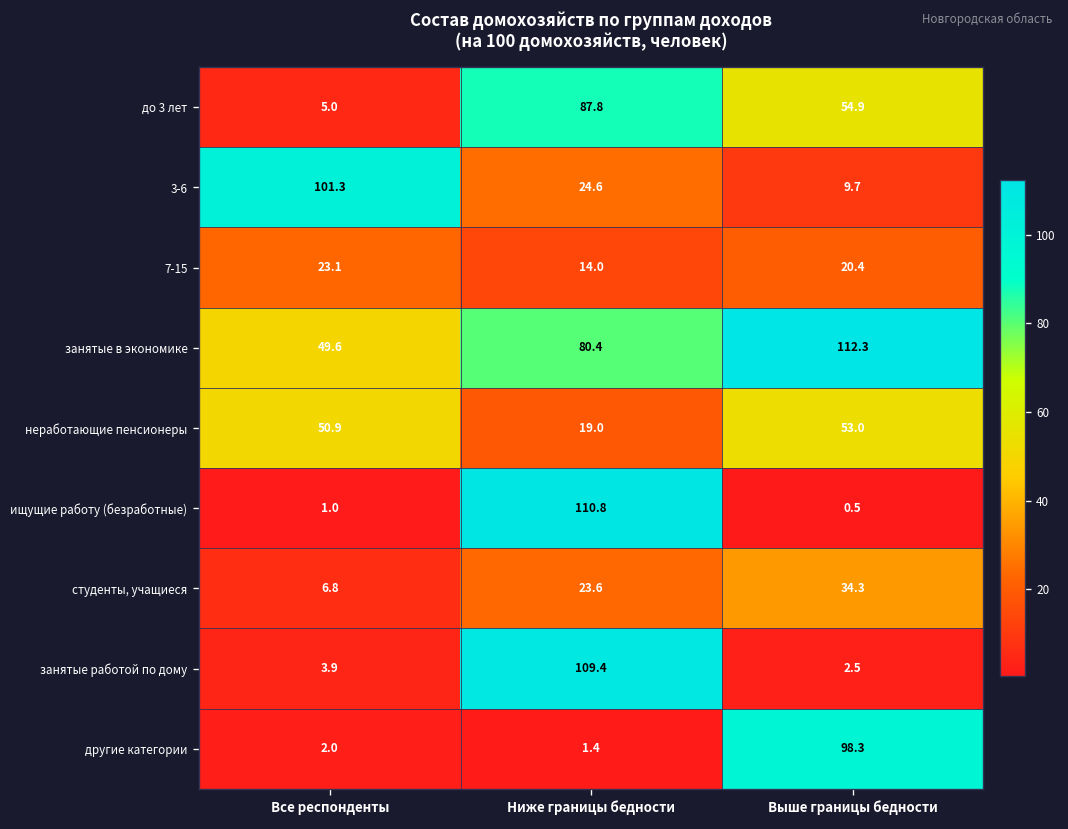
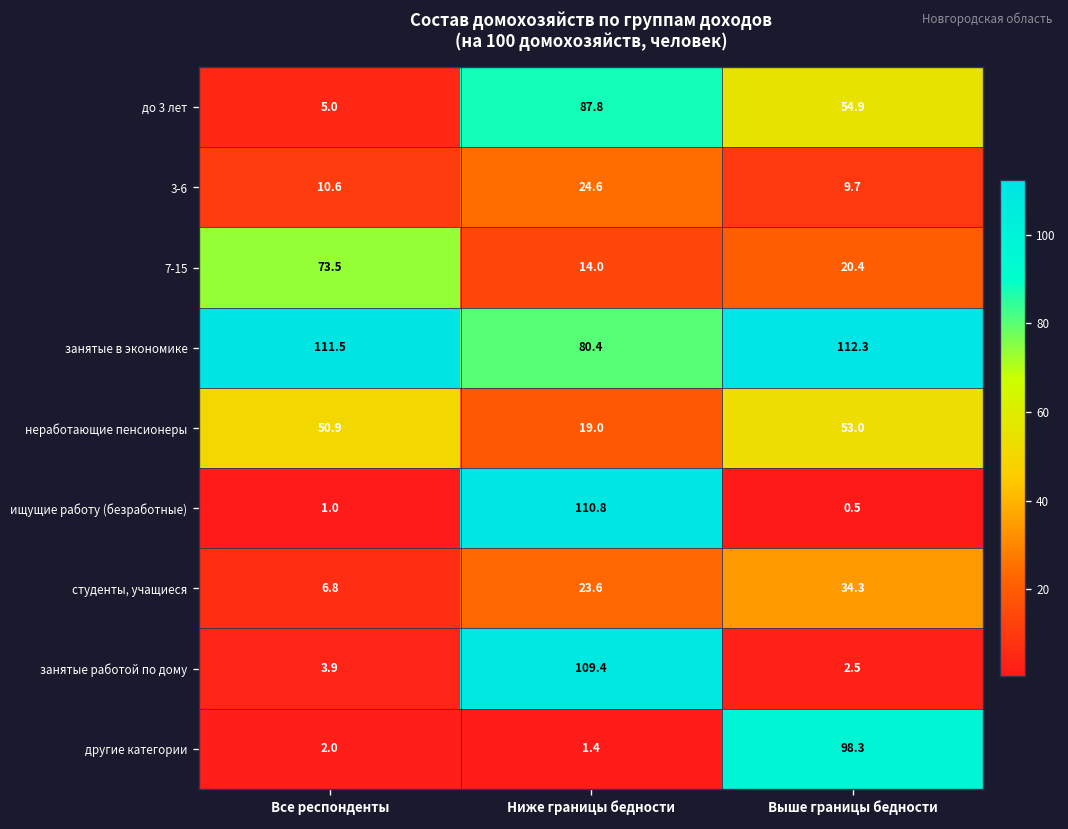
  {
    "до 3 лет": {
      "Все респонденты": 5.0,
      "Ниже границы бедности": 87.8,
      "Выше границы бедности": 54.9
    },
    "3-6": {
-     "Все респонденты": 101.3,
+     "Все респонденты": 10.6,
      "Ниже границы бедности": 24.6,
      "Выше границы бедности": 9.7
    },
    "7-15": {
-     "Все респонденты": 23.1,
+     "Все респонденты": 73.5,
      "Ниже границы бедности": 14.0,
      "Выше границы бедности": 20.4
    },
    "занятые в экономике": {
-     "Все респонденты": 49.6,
+     "Все респонденты": 111.5,
      "Ниже границы бедности": 80.4,
      "Выше границы бедности": 112.3
    },
    "неработающие пенсионеры": {
      "Все респонденты": 50.9,
      "Ниже границы бедности": 19.0,
      "Выше границы бедности": 53.0
    },
    "ищущие работу (безработные)": {
      "Все респонденты": 1.0,
      "Ниже границы бедности": 110.8,
      "Выше границы бедности": 0.5
    },
    "студенты, учащиеся": {
      "Все респонденты": 6.8,
      "Ниже границы бедности": 23.6,
      "Выше границы бедности": 34.3
    },
    "занятые работой по дому": {
      "Все респонденты": 3.9,
      "Ниже границы бедности": 109.4,
      "Выше границы бедности": 2.5
    },
    "другие категории": {
      "Все респонденты": 2.0,
      "Ниже границы бедности": 1.4,
      "Выше границы бедности": 98.3
    }
  }
